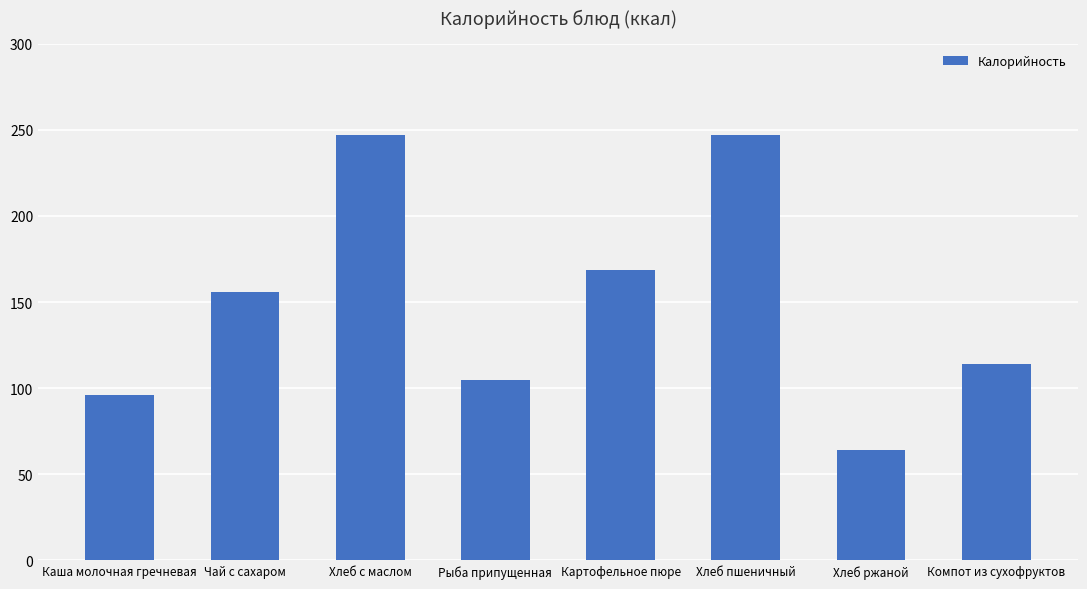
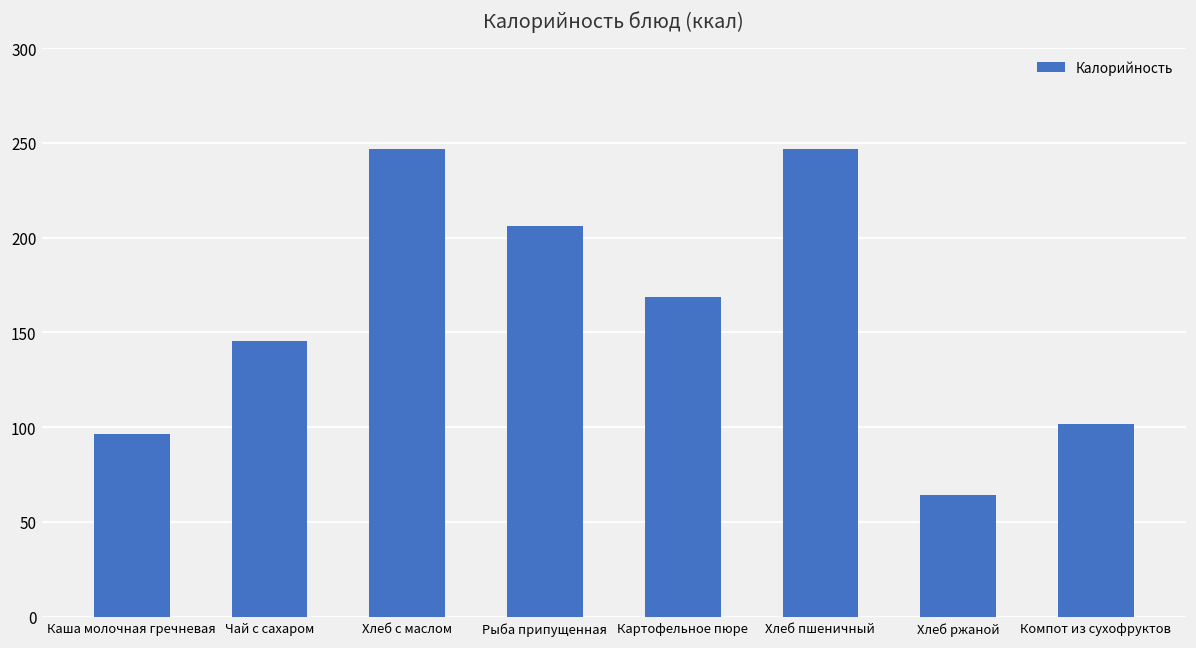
  {
    "Каша молочная гречневая": 96,
-   "Чай с сахаром": 156,
+   "Чай с сахаром": 145,
    "Хлеб с маслом": 247,
-   "Рыба припущенная": 105,
+   "Рыба припущенная": 206,
    "Картофельное пюре": 168,
    "Хлеб пшеничный": 247,
    "Хлеб ржаной": 64,
-   "Компот из сухофруктов": 114
+   "Компот из сухофруктов": 102
  }
